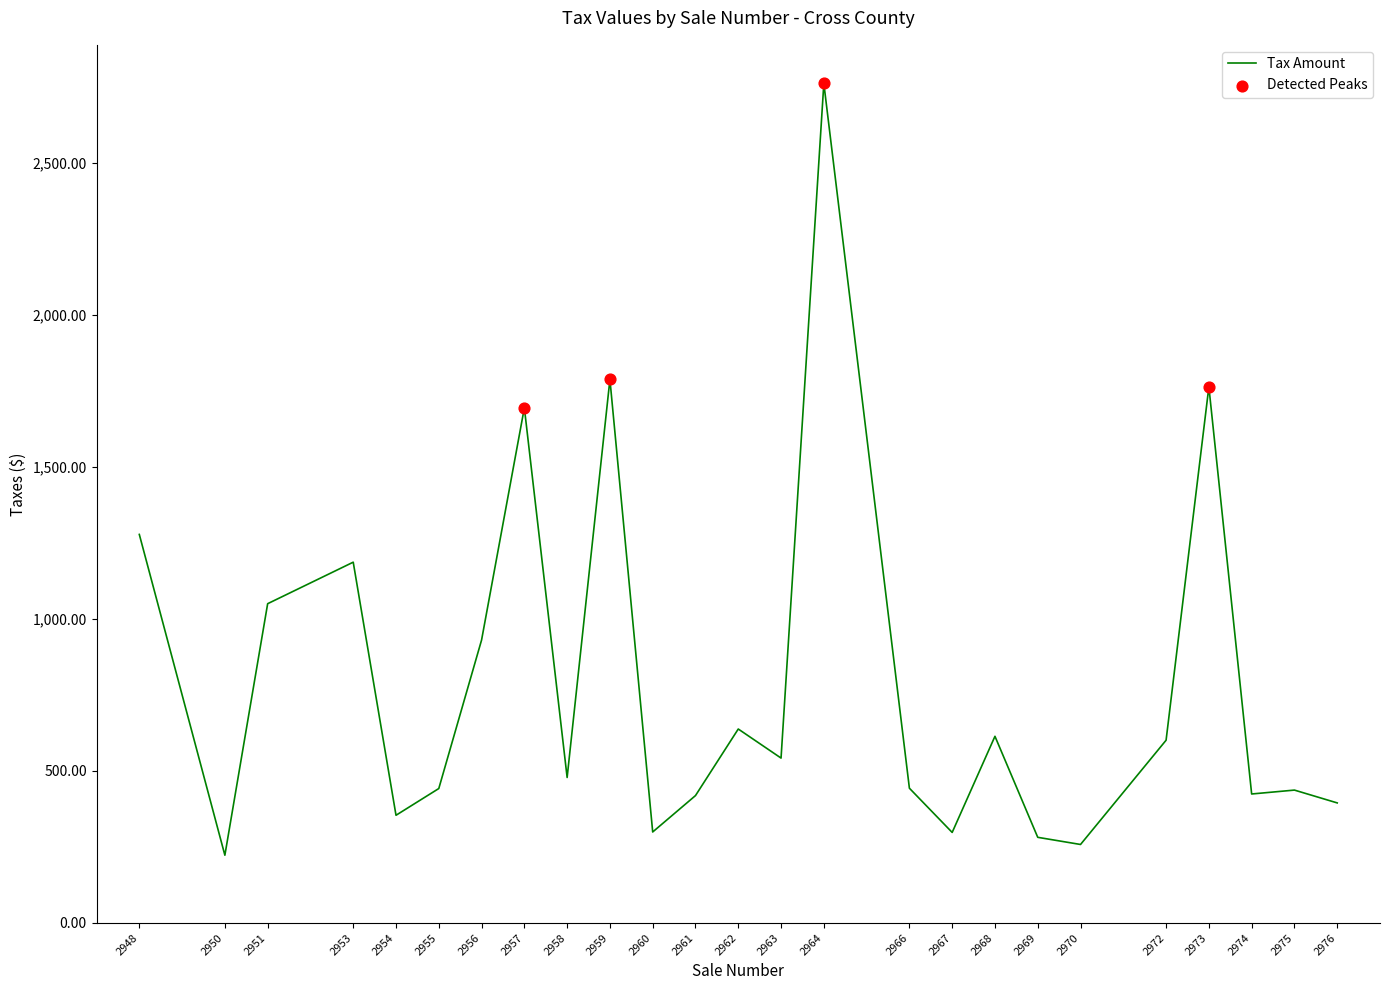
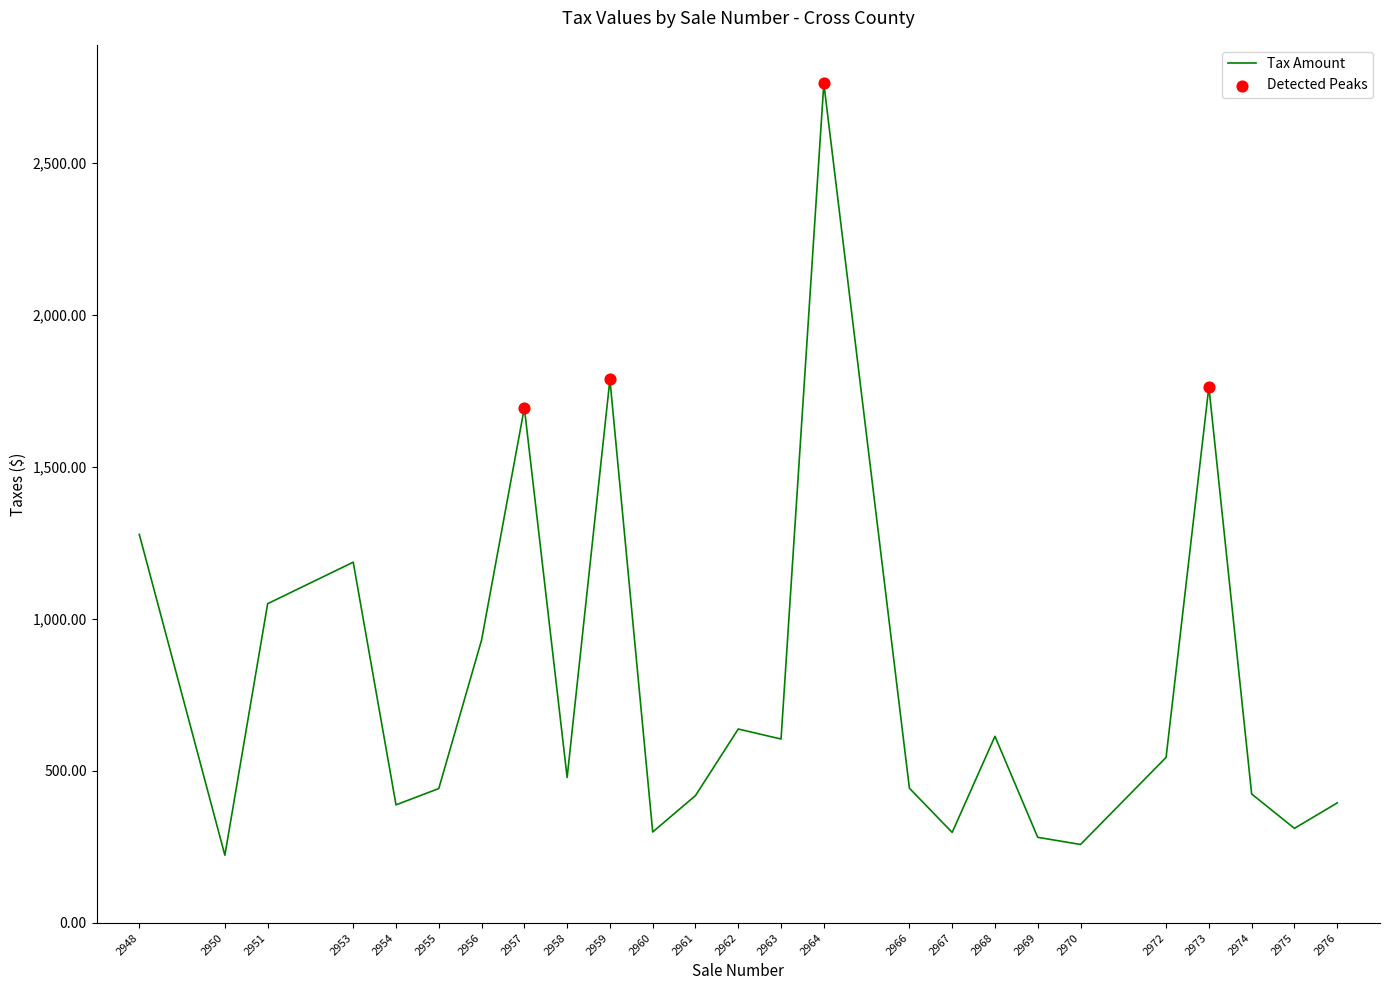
  {
    "Tax Amount": {
      "2948": "1,280",
      "2950": "220",
      "2951": "1,050",
      "2953": "1,190",
-     "2954": "350",
+     "2954": "390",
      "2955": "440",
      "2956": "930",
      "2958": "480",
      "2960": "300",
      "2961": "420",
      "2962": "640",
-     "2963": "540",
+     "2963": "610",
      "2966": "440",
      "2967": "300",
      "2968": "610",
      "2969": "280",
      "2970": "260",
-     "2972": "600",
+     "2972": "540",
      "2974": "420",
-     "2975": "440",
+     "2975": "310",
      "2976": "390"
    }
  }
